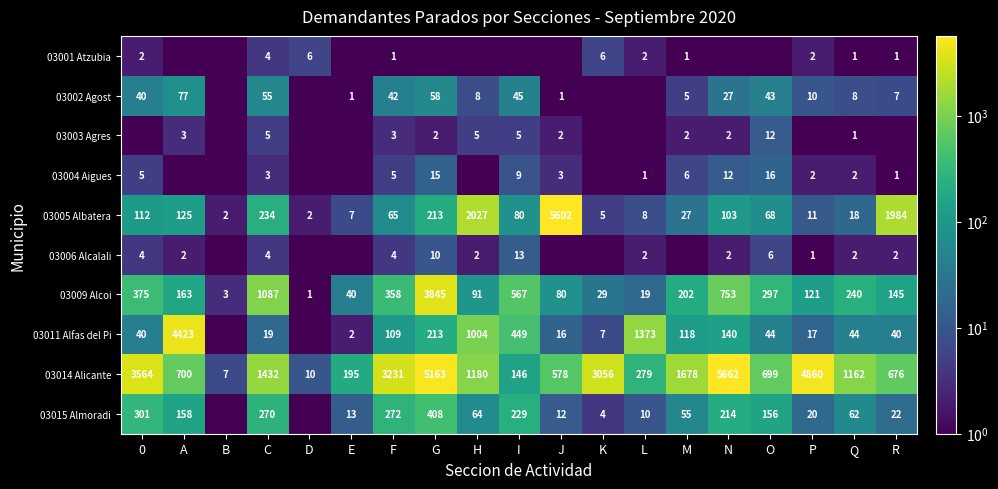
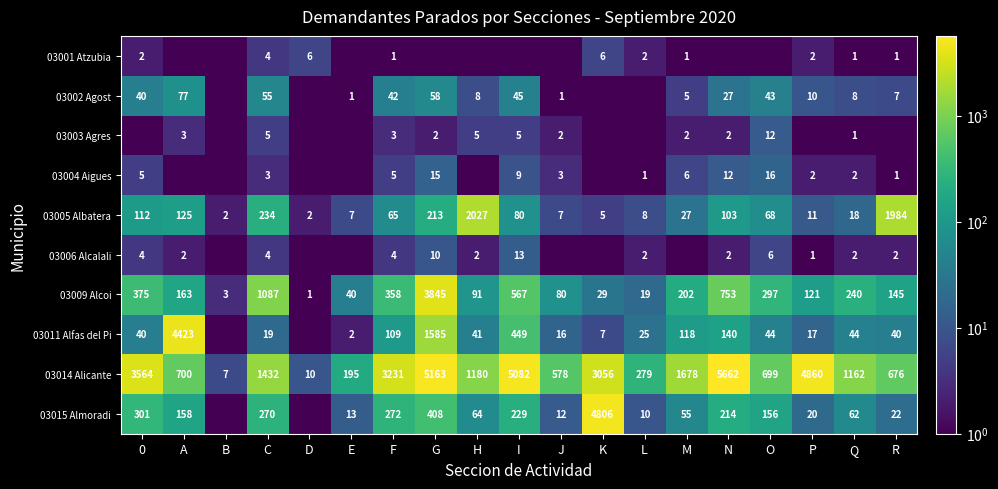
  {
    "03001 Atzubia": {
      "0": 2,
      "C": 4,
      "D": 6,
      "F": 1,
      "K": 6,
      "L": 2,
      "M": 1,
      "P": 2,
      "Q": 1,
      "R": 1
    },
    "03002 Agost": {
      "0": 40,
      "A": 77,
      "C": 55,
      "E": 1,
      "F": 42,
      "G": 58,
      "H": 8,
      "I": 45,
      "J": 1,
      "M": 5,
      "N": 27,
      "O": 43,
      "P": 10,
      "Q": 8,
      "R": 7
    },
    "03003 Agres": {
      "A": 3,
      "C": 5,
      "F": 3,
      "G": 2,
      "H": 5,
      "I": 5,
      "J": 2,
      "M": 2,
      "N": 2,
      "O": 12,
      "Q": 1
    },
    "03004 Aigues": {
      "0": 5,
      "C": 3,
      "F": 5,
      "G": 15,
      "I": 9,
      "J": 3,
      "L": 1,
      "M": 6,
      "N": 12,
      "O": 16,
      "P": 2,
      "Q": 2,
      "R": 1
    },
    "03005 Albatera": {
      "0": 112,
      "A": 125,
      "B": 2,
      "C": 234,
      "D": 2,
      "E": 7,
      "F": 65,
      "G": 213,
      "H": 2027,
      "I": 80,
-     "J": 5602,
+     "J": 7,
      "K": 5,
      "L": 8,
      "M": 27,
      "N": 103,
      "O": 68,
      "P": 11,
      "Q": 18,
      "R": 1984
    },
    "03006 Alcalali": {
      "0": 4,
      "A": 2,
      "C": 4,
      "F": 4,
      "G": 10,
      "H": 2,
      "I": 13,
      "L": 2,
      "N": 2,
      "O": 6,
      "P": 1,
      "Q": 2,
      "R": 2
    },
    "03009 Alcoi": {
      "0": 375,
      "A": 163,
      "B": 3,
      "C": 1087,
      "D": 1,
      "E": 40,
      "F": 358,
      "G": 3845,
      "H": 91,
      "I": 567,
      "J": 80,
      "K": 29,
      "L": 19,
      "M": 202,
      "N": 753,
      "O": 297,
      "P": 121,
      "Q": 240,
      "R": 145
    },
    "03011 Alfas del Pi": {
      "0": 40,
      "A": 4423,
      "C": 19,
      "E": 2,
      "F": 109,
-     "G": 213,
-     "H": 1004,
+     "G": 1585,
+     "H": 41,
      "I": 449,
      "J": 16,
      "K": 7,
-     "L": 1373,
+     "L": 25,
      "M": 118,
      "N": 140,
      "O": 44,
      "P": 17,
      "Q": 44,
      "R": 40
    },
    "03014 Alicante": {
      "0": 3564,
      "A": 700,
      "B": 7,
      "C": 1432,
      "D": 10,
      "E": 195,
      "F": 3231,
      "G": 5163,
      "H": 1180,
-     "I": 146,
+     "I": 5082,
      "J": 578,
      "K": 3056,
      "L": 279,
      "M": 1678,
      "N": 5662,
      "O": 699,
      "P": 4860,
      "Q": 1162,
      "R": 676
    },
    "03015 Almoradi": {
      "0": 301,
      "A": 158,
      "C": 270,
      "E": 13,
      "F": 272,
      "G": 408,
      "H": 64,
      "I": 229,
      "J": 12,
-     "K": 4,
+     "K": 4806,
      "L": 10,
      "M": 55,
      "N": 214,
      "O": 156,
      "P": 20,
      "Q": 62,
      "R": 22
    }
  }
